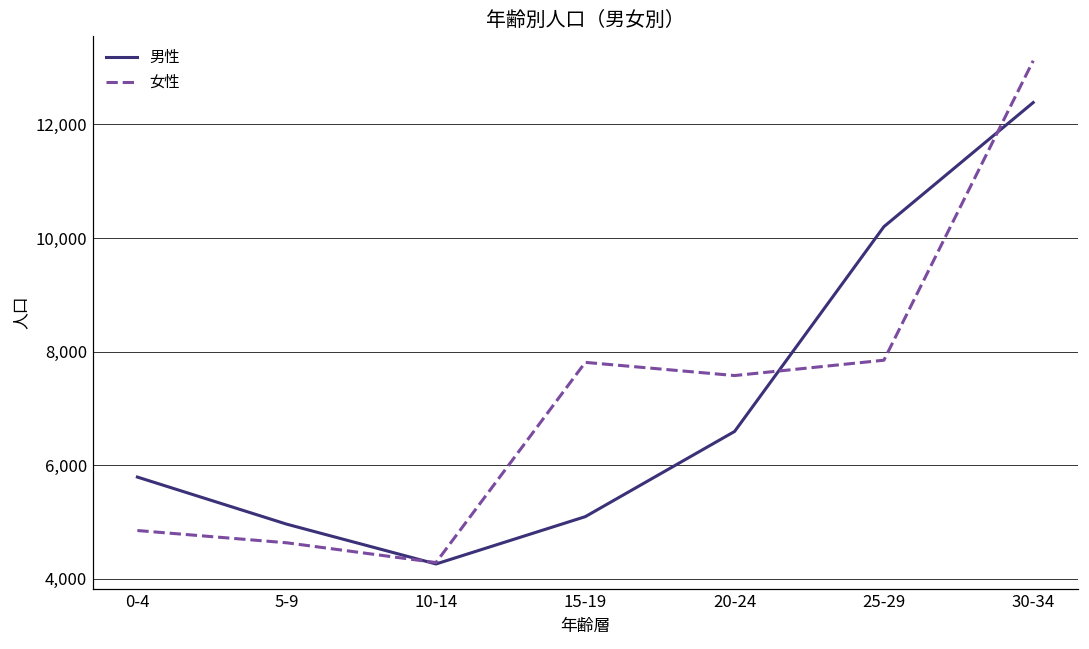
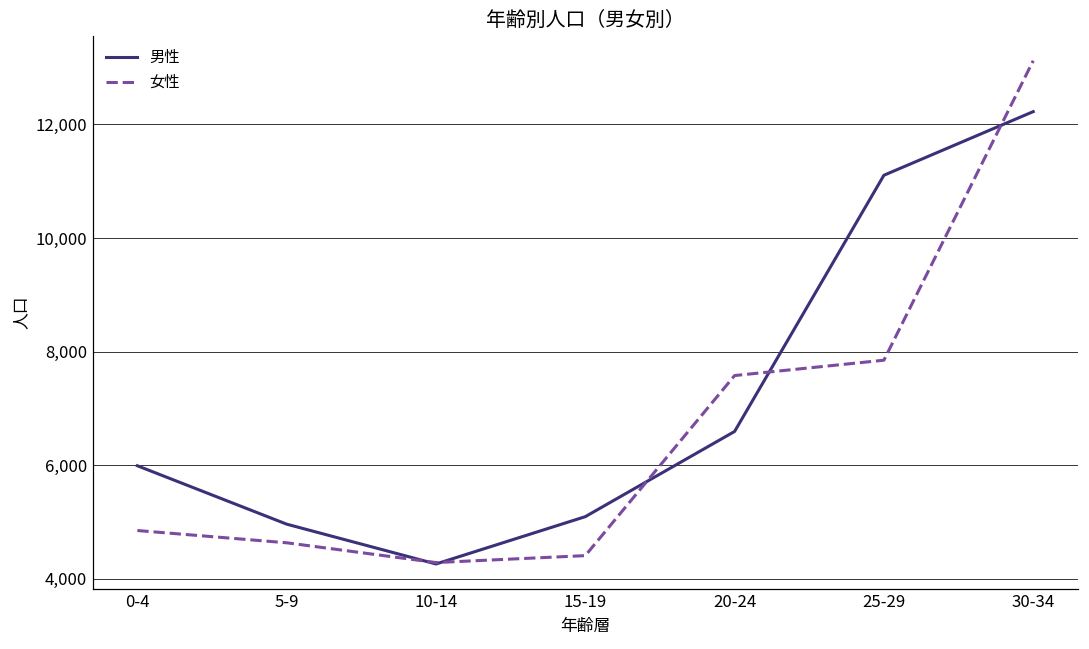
  {
    "男性": {
-     "0-4": "5,800",
+     "0-4": "6,000",
      "5-9": "5,000",
      "15-19": "5,100",
      "20-24": "6,600",
-     "25-29": "10,200",
-     "30-34": "12,400"
+     "25-29": "11,100",
+     "30-34": "12,200"
    },
    "女性": {
      "0-4": "4,900",
      "5-9": "4,600",
-     "15-19": "7,800",
+     "15-19": "4,400",
      "20-24": "7,600",
      "25-29": "7,800",
      "30-34": "13,100"
    }
  }
